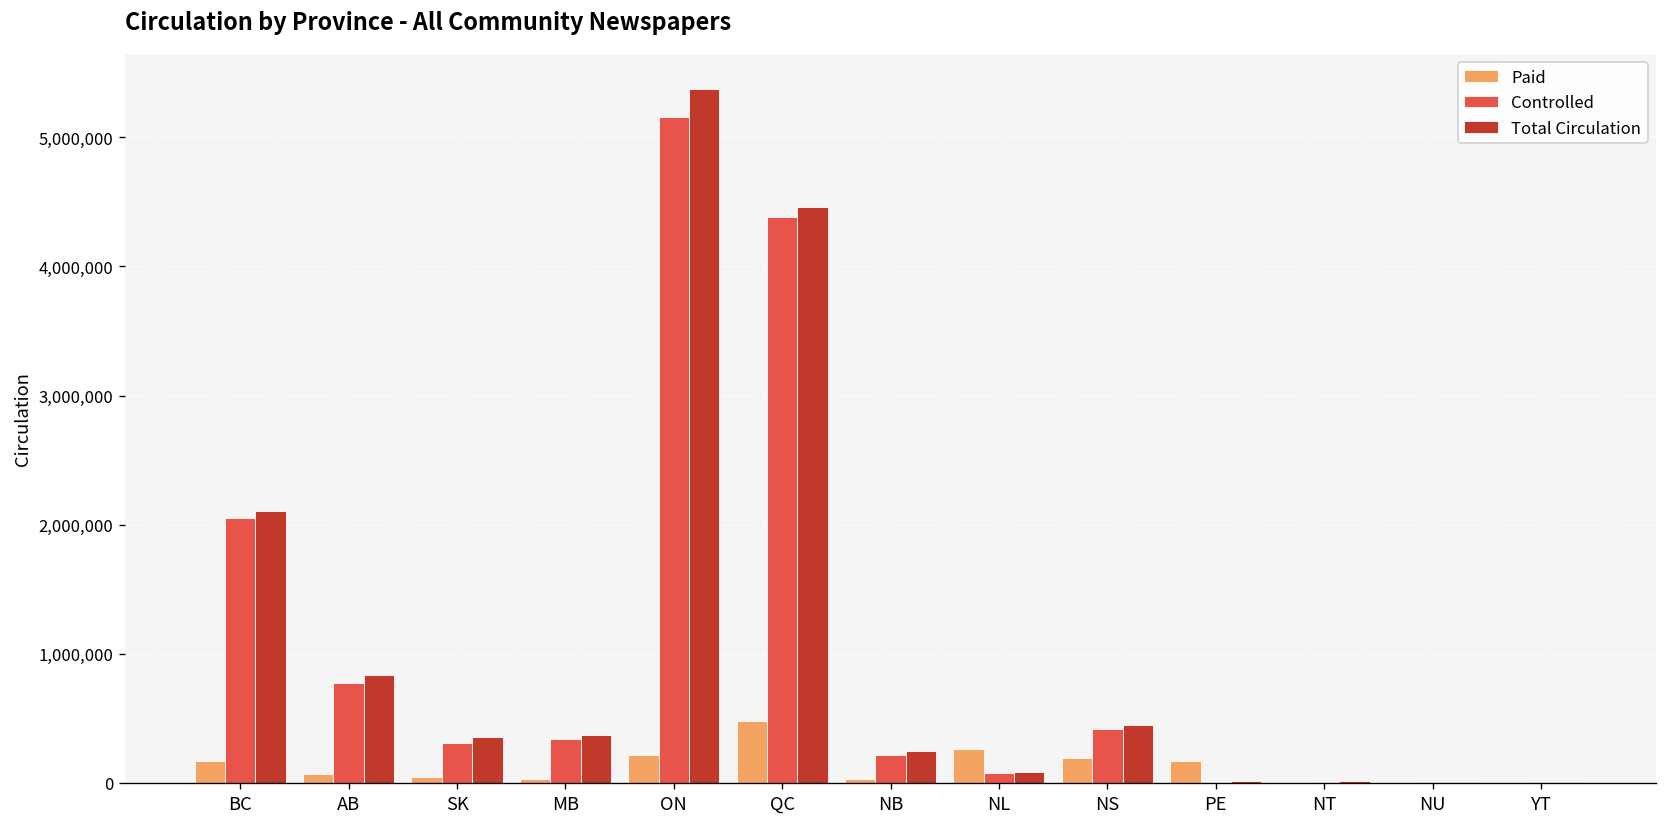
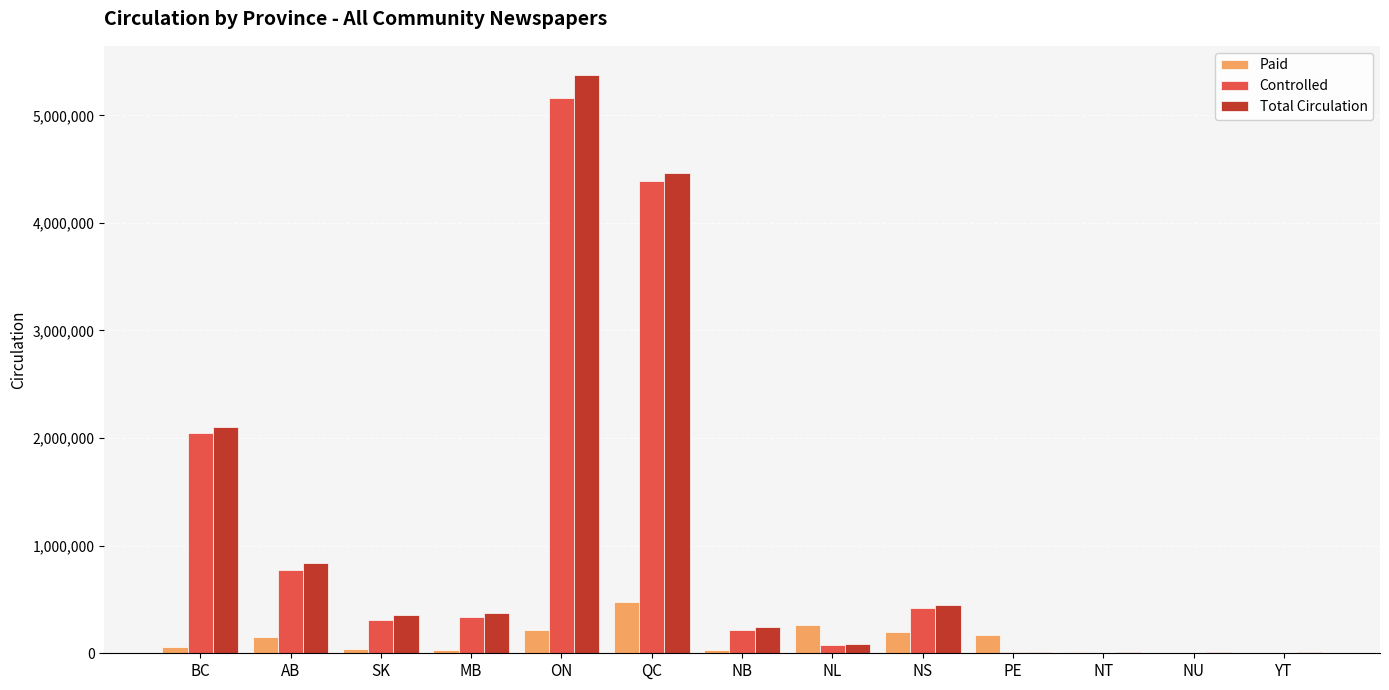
  {
    "Paid": {
-     "BC": "170,000",
-     "AB": "70,000",
+     "BC": "60,000",
+     "AB": "150,000",
      "SK": "40,000",
      "MB": "30,000",
      "ON": "220,000",
      "QC": "480,000",
      "NB": "30,000",
      "NL": "260,000",
      "NS": "200,000",
      "PE": "170,000"
    }
  }
